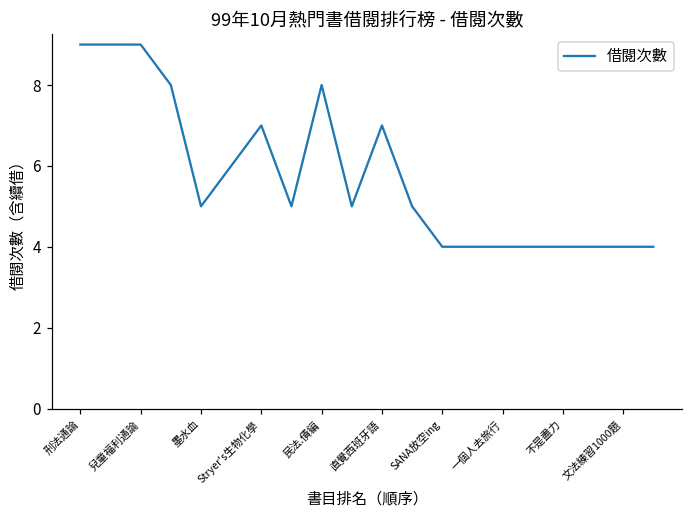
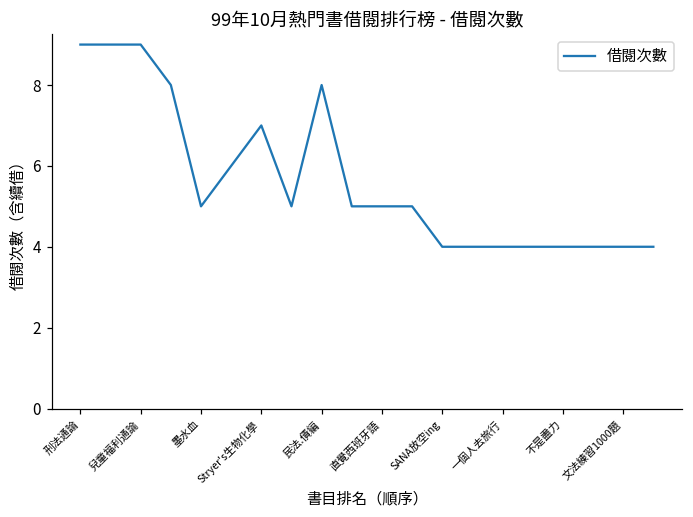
  {
    "刑法通論": 9,
    "兒童福利通論": 9,
    "墨水血": 5,
    "Stryer's生物化學": 7,
    "民法.債編": 8,
-   "直覺西班牙語": 7,
+   "直覺西班牙語": 5,
    "SANA放空ing": 4,
    "一個人去旅行": 4,
    "不是盡力": 4,
    "文法練習1000題": 4
  }
